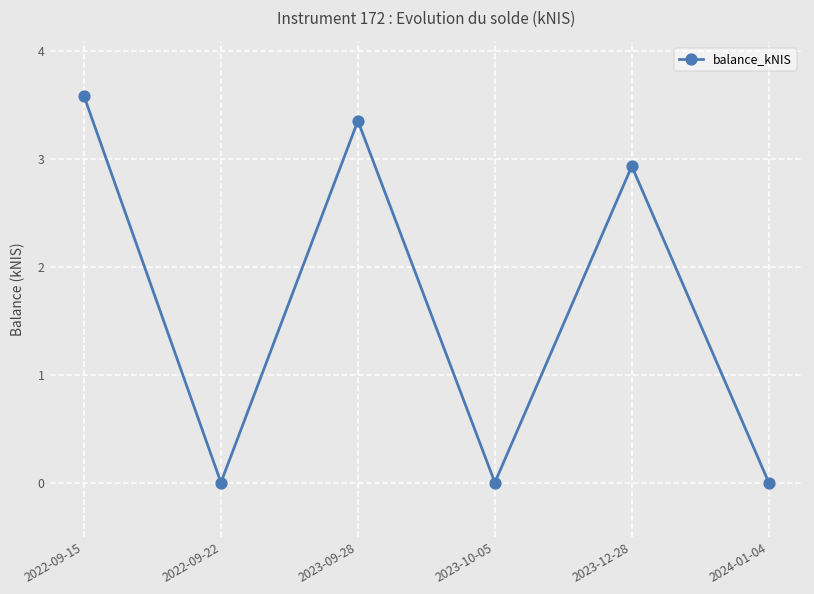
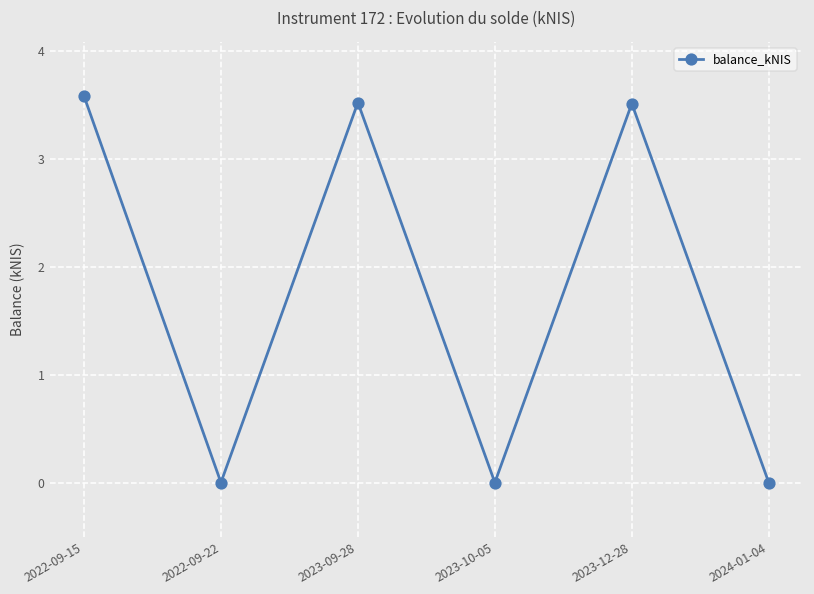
  {
    "2022-09-15": 3.6,
    "2022-09-22": 0.0,
-   "2023-09-28": 3.4,
+   "2023-09-28": 3.5,
    "2023-10-05": 0.0,
-   "2023-12-28": 2.9,
+   "2023-12-28": 3.5,
    "2024-01-04": 0.0
  }
